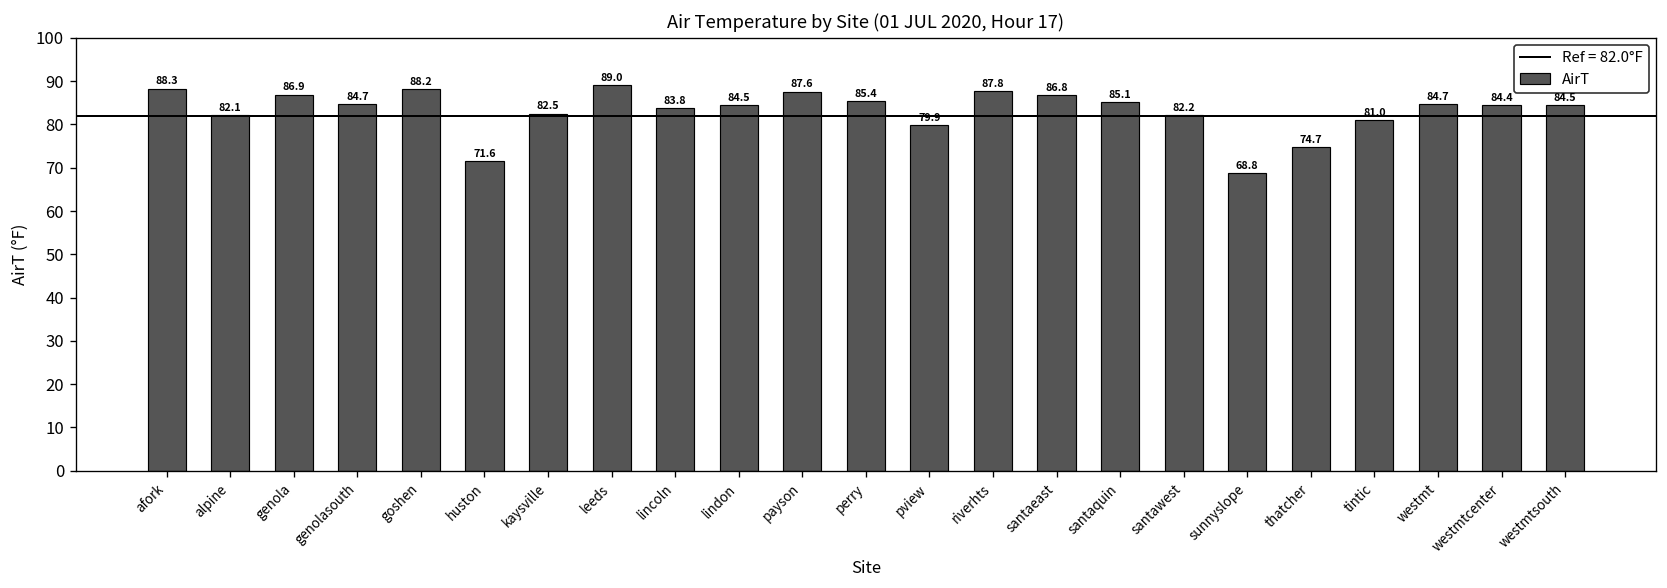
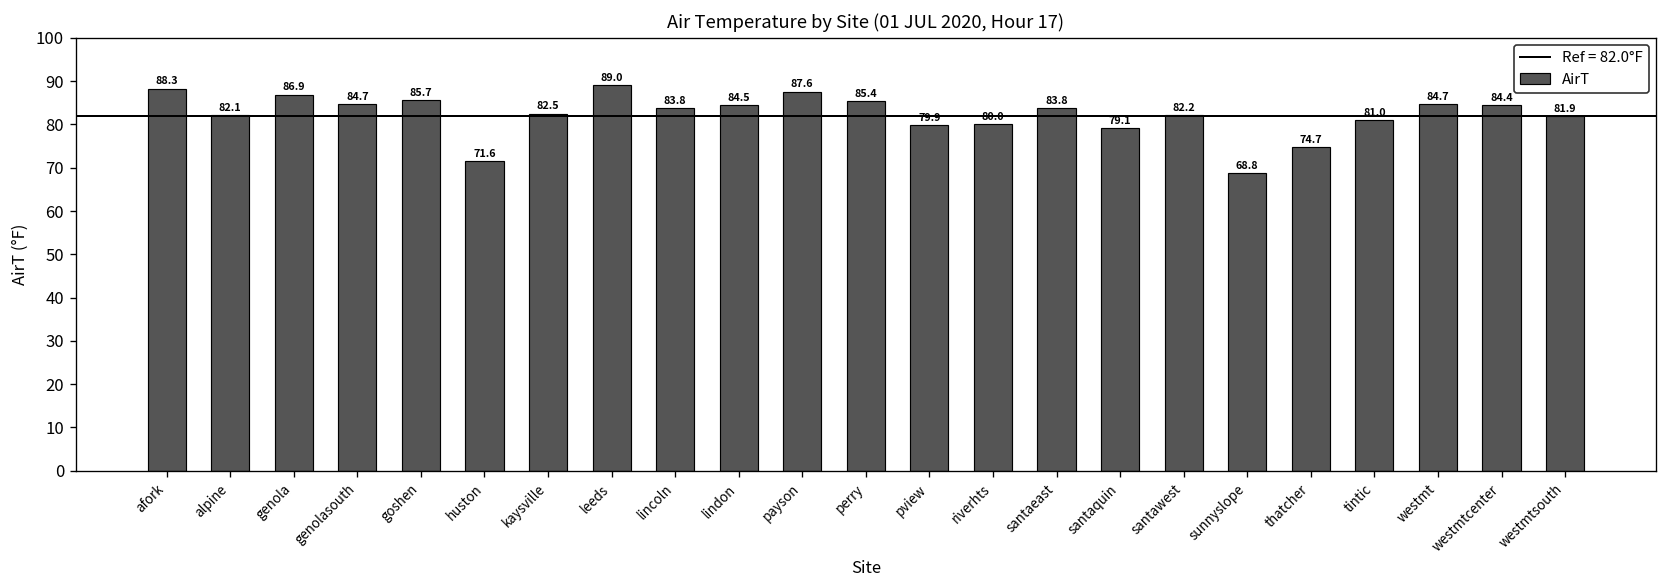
  {
    "afork": 88.3,
    "alpine": 82.1,
    "genola": 86.9,
    "genolasouth": 84.7,
-   "goshen": 88.2,
+   "goshen": 85.7,
    "huston": 71.6,
    "kaysville": 82.5,
    "leeds": 89.0,
    "lincoln": 83.8,
    "lindon": 84.5,
    "payson": 87.6,
    "perry": 85.4,
    "pview": 79.9,
-   "riverhts": 87.8,
-   "santaeast": 86.8,
-   "santaquin": 85.1,
+   "riverhts": 80.0,
+   "santaeast": 83.8,
+   "santaquin": 79.1,
    "santawest": 82.2,
    "sunnyslope": 68.8,
    "thatcher": 74.7,
    "tintic": 81.0,
    "westmt": 84.7,
    "westmtcenter": 84.4,
-   "westmtsouth": 85
+   "westmtsouth": 82
  }
